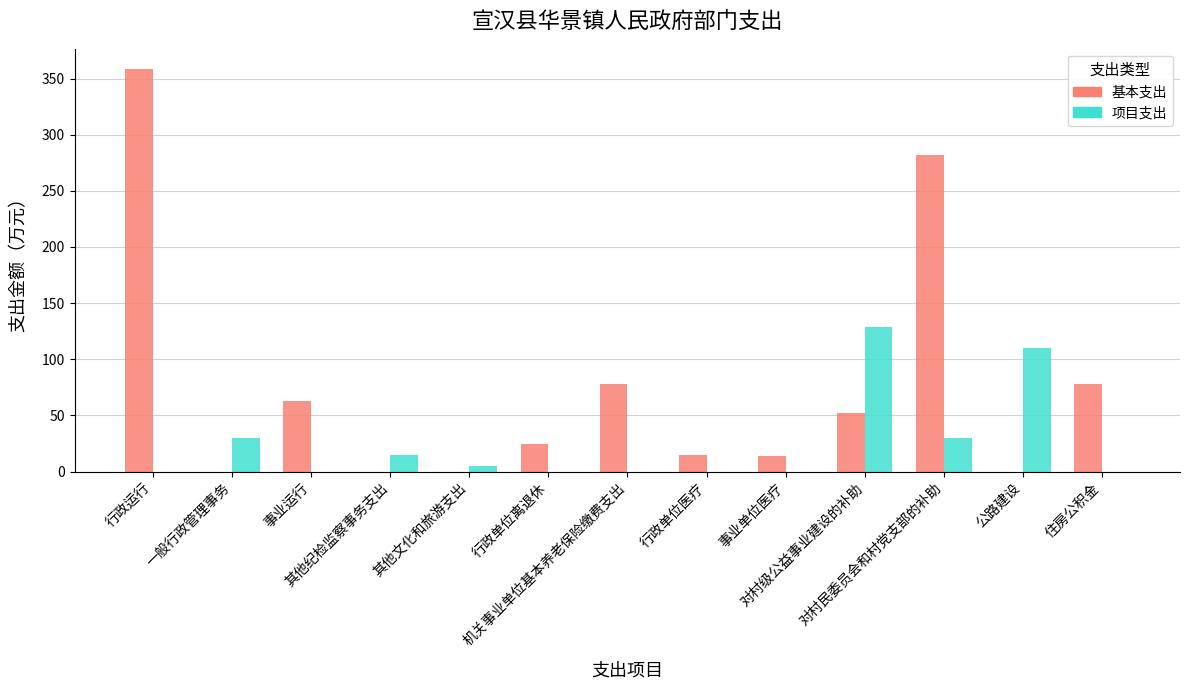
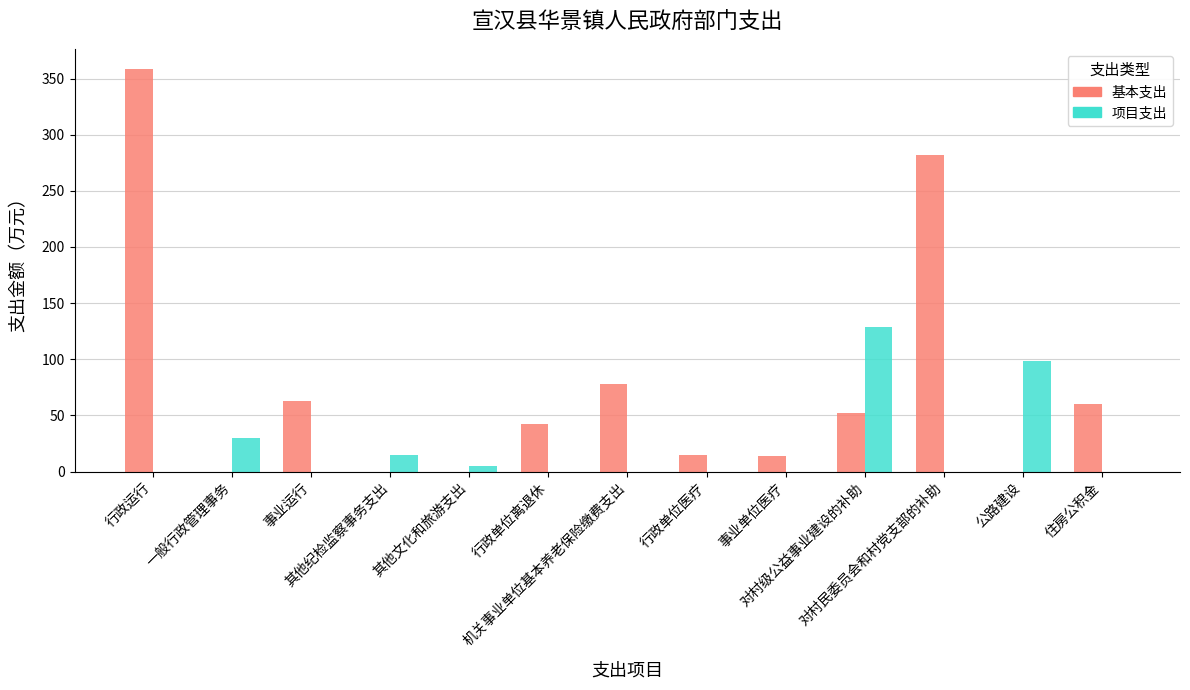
  {
    "基本支出": {
      "行政运行": 359,
      "一般行政管理事务": 0,
      "事业运行": 63,
      "其他纪检监察事务支出": 0,
      "其他文化和旅游支出": 0,
-     "行政单位离退休": 24,
+     "行政单位离退休": 43,
      "机关事业单位基本养老保险缴费支出": 78,
      "行政单位医疗": 15,
      "事业单位医疗": 14,
      "对村级公益事业建设的补助": 52,
      "对村民委员会和村党支部的补助": 282,
      "公路建设": 0,
-     "住房公积金": 78
+     "住房公积金": 61
    },
    "项目支出": {
      "行政运行": 0,
      "一般行政管理事务": 30,
      "事业运行": 0,
      "其他纪检监察事务支出": 15,
      "其他文化和旅游支出": 5,
      "行政单位离退休": 0,
      "机关事业单位基本养老保险缴费支出": 0,
      "行政单位医疗": 0,
      "事业单位医疗": 0,
      "对村级公益事业建设的补助": 129,
-     "对村民委员会和村党支部的补助": 30,
-     "公路建设": 110,
+     "对村民委员会和村党支部的补助": 0,
+     "公路建设": 98,
      "住房公积金": 0
    }
  }
